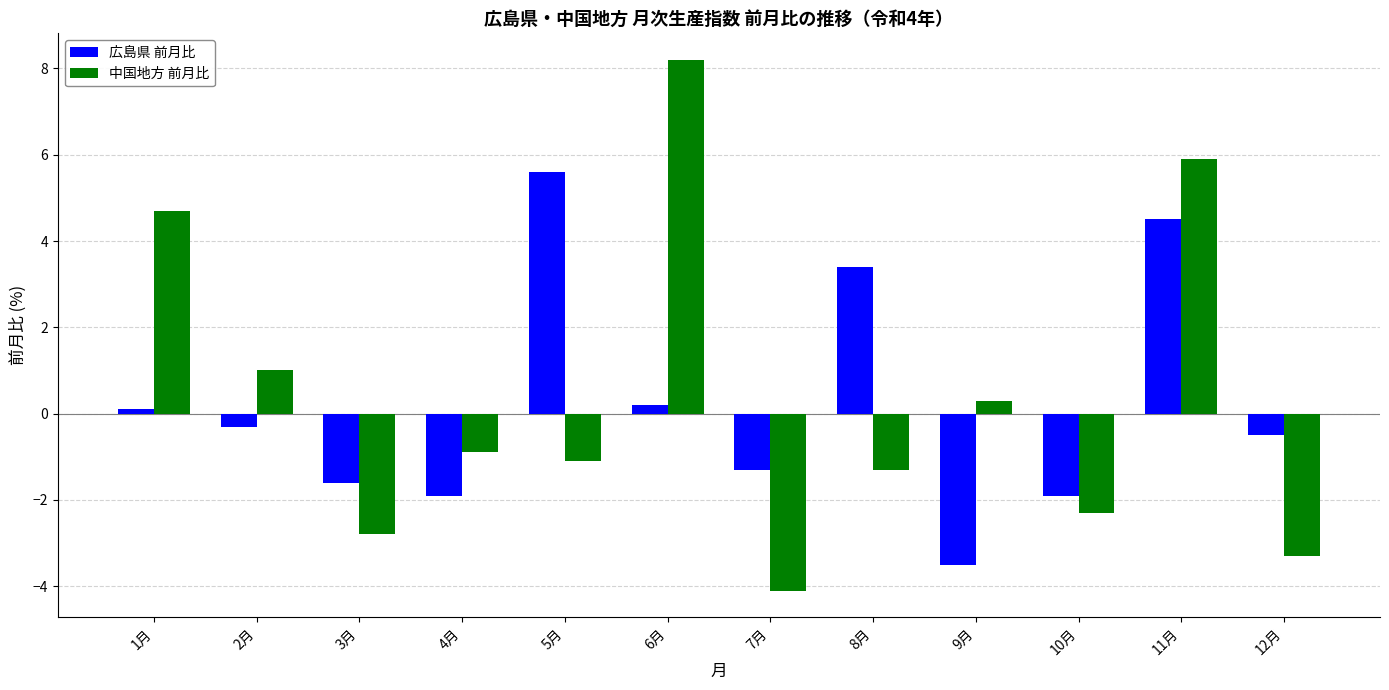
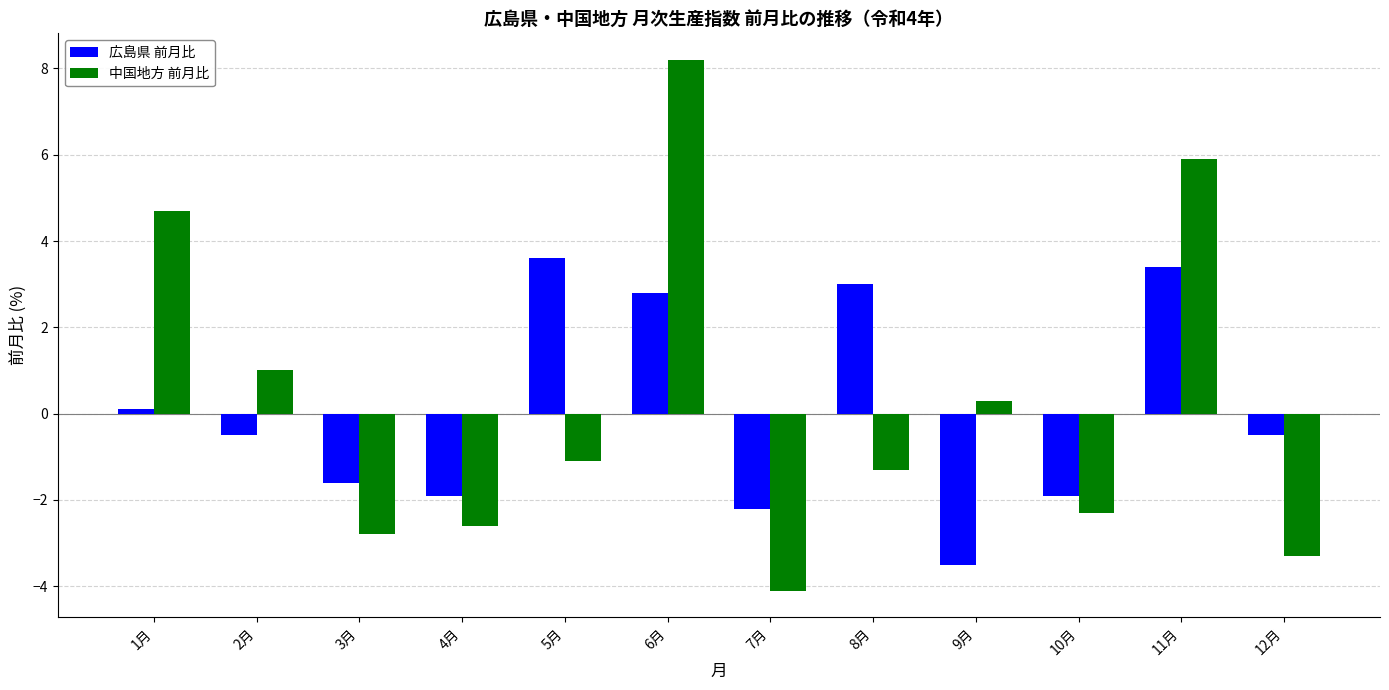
  {
    "広島県 前月比": {
      "1月": 0.1,
-     "2月": -0.3,
+     "2月": -0.5,
      "3月": -1.6,
      "4月": -1.9,
-     "5月": 5.6,
-     "6月": 0.2,
-     "7月": -1.3,
-     "8月": 3.4,
+     "5月": 3.6,
+     "6月": 2.8,
+     "7月": -2.2,
+     "8月": 3.0,
      "9月": -3.5,
      "10月": -1.9,
-     "11月": 4.5,
+     "11月": 3.4,
      "12月": -0.5
    },
    "中国地方 前月比": {
      "1月": 4.7,
      "2月": 1.0,
      "3月": -2.8,
-     "4月": -0.9,
+     "4月": -2.6,
      "5月": -1.1,
      "6月": 8.2,
      "7月": -4.1,
      "8月": -1.3,
      "9月": 0.3,
      "10月": -2.3,
      "11月": 5.9,
      "12月": -3.3
    }
  }
